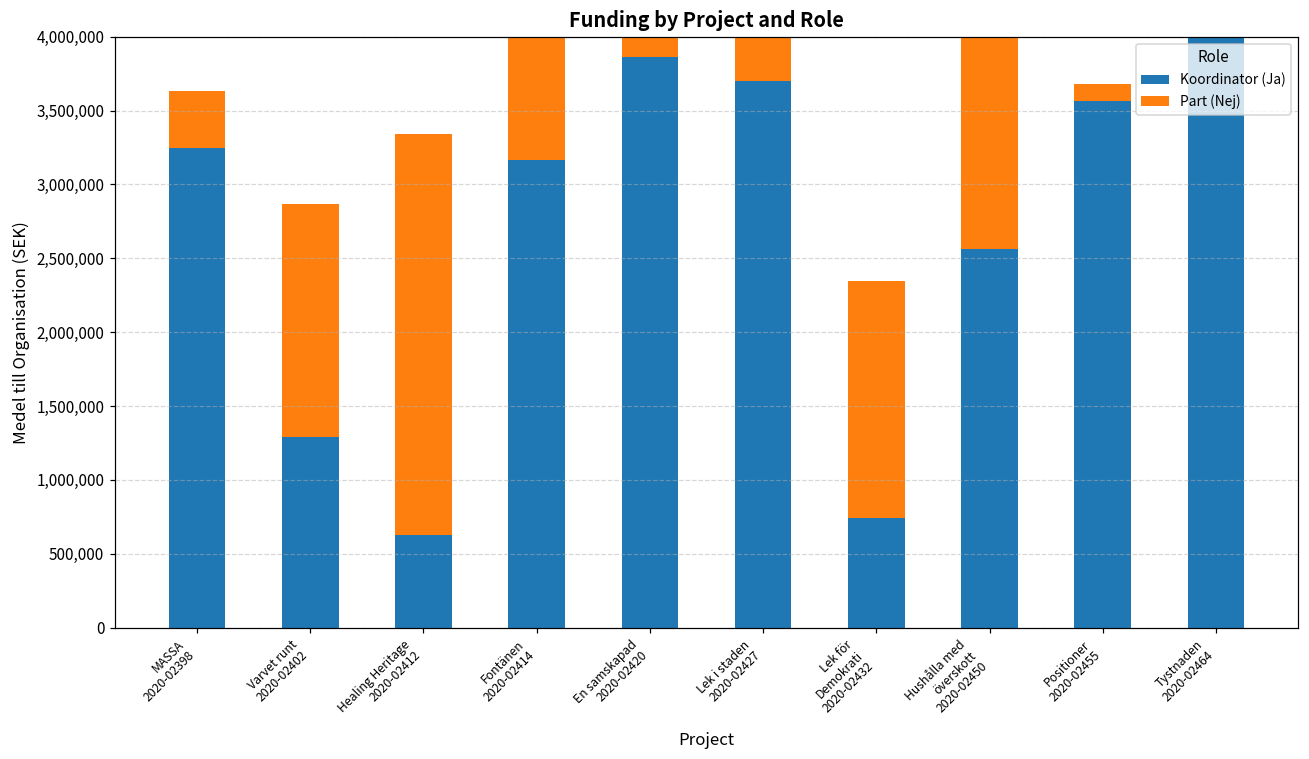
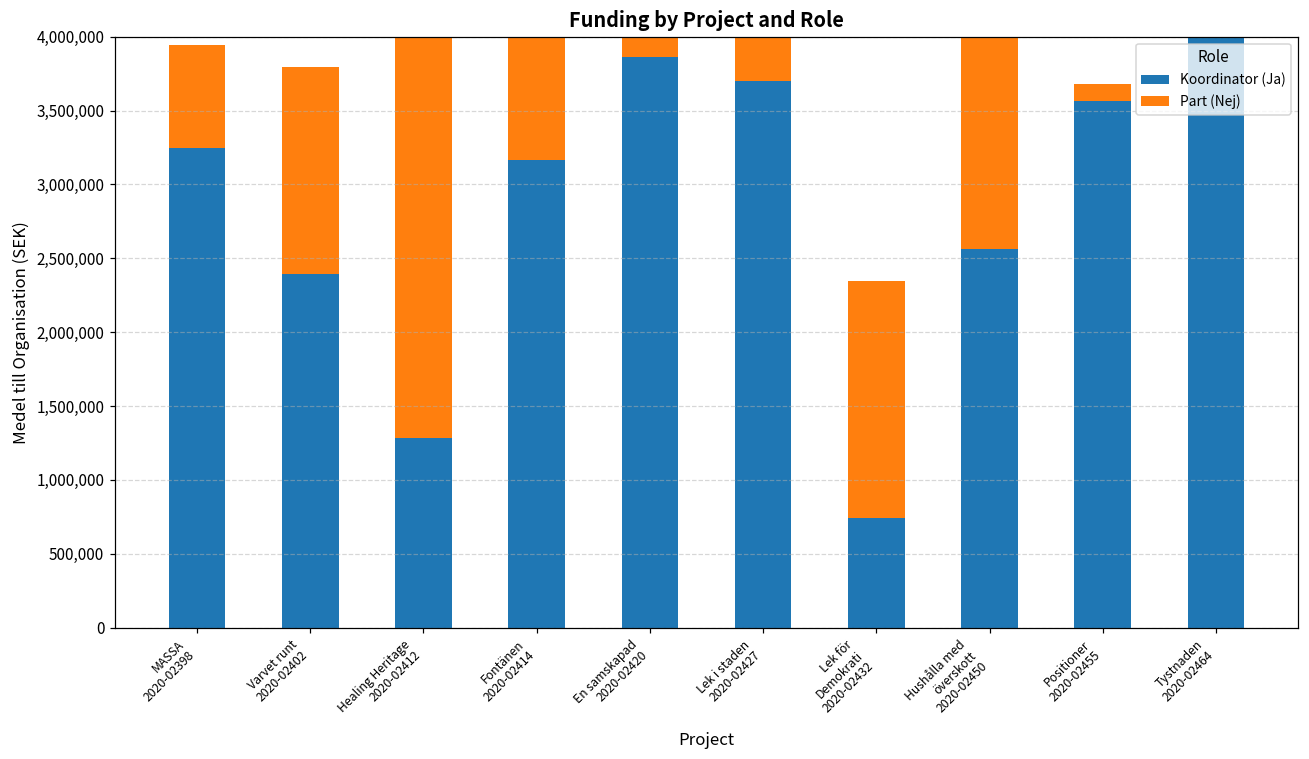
  {
    "Koordinator (Ja)": {
      "MASSA 2020-02398": "3,250,000",
-     "Varvet runt 2020-02402": "1,290,000",
-     "Healing Heritage 2020-02412": "630,000",
+     "Varvet runt 2020-02402": "2,390,000",
+     "Healing Heritage 2020-02412": "1,280,000",
      "Fontänen 2020-02414": "3,160,000",
      "En samskapad 2020-02420": "3,860,000",
      "Lek i staden 2020-02427": "3,700,000",
      "Lek för Demokrati 2020-02432": "740,000",
      "Hushålla med överskott 2020-02450": "2,560,000",
      "Positioner 2020-02455": "3,570,000",
      "Tystnaden 2020-02464": "4,000,000"
    },
    "Part (Nej)": {
-     "MASSA 2020-02398": "390,000",
-     "Varvet runt 2020-02402": "1,580,000",
+     "MASSA 2020-02398": "700,000",
+     "Varvet runt 2020-02402": "1,400,000",
      "Healing Heritage 2020-02412": "2,710,000",
      "Fontänen 2020-02414": "840,000",
      "En samskapad 2020-02420": "140,000",
      "Lek i staden 2020-02427": "300,000",
      "Lek för Demokrati 2020-02432": "1,610,000",
      "Hushålla med överskott 2020-02450": "1,440,000",
      "Positioner 2020-02455": "110,000",
      "Tystnaden 2020-02464": "0"
    }
  }
